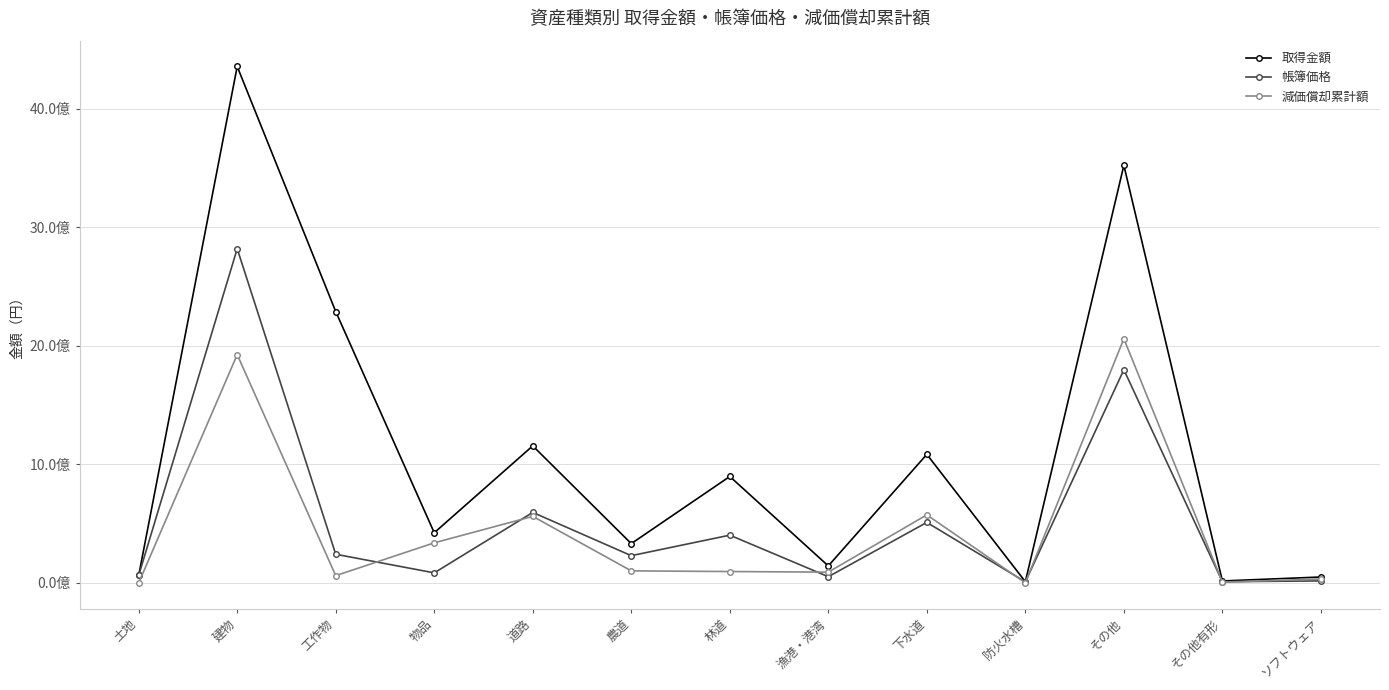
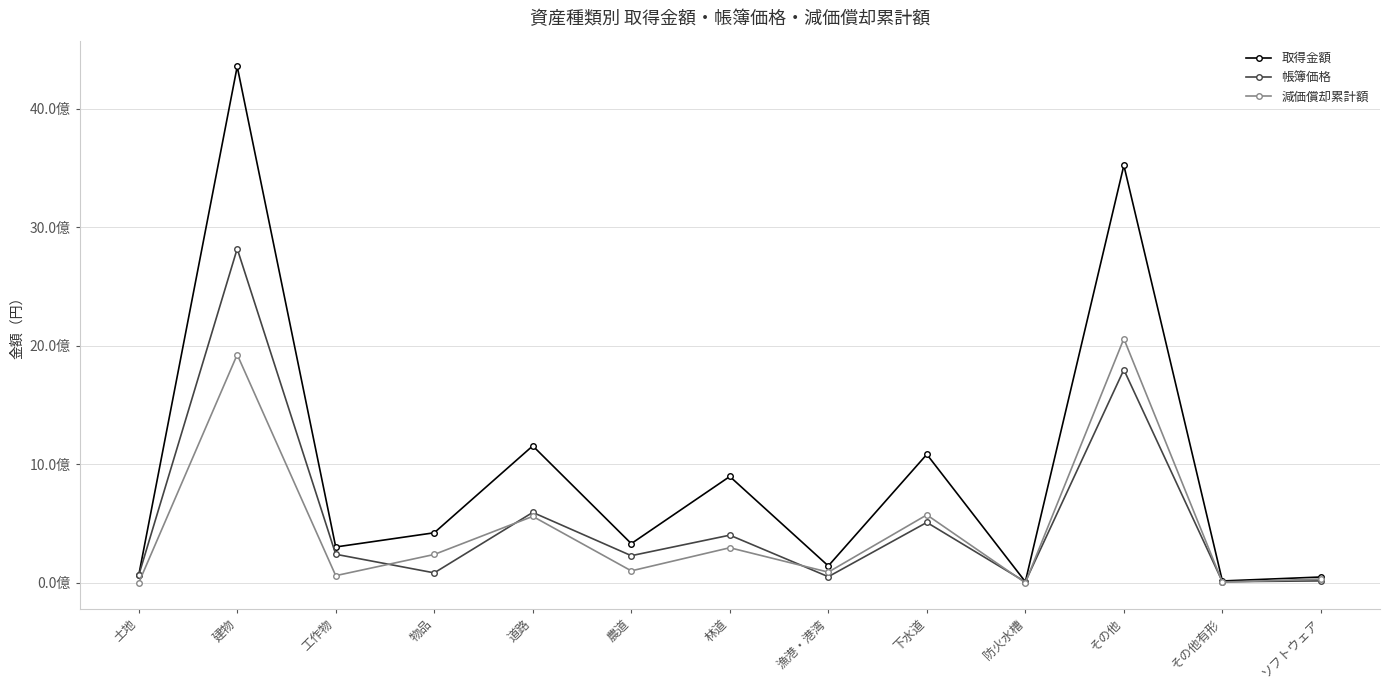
  {
    "取得金額": {
      "建物": "43.6億",
-     "工作物": "22.9億",
+     "工作物": "3.0億",
      "物品": "4.2億",
      "道路": "11.6億",
      "農道": "3.3億",
      "林道": "9.0億",
      "漁港・港湾": "1.4億",
      "下水道": "10.8億",
      "その他": "35.2億"
    },
    "帳簿価格": {
      "建物": "28.2億",
      "工作物": "2.4億",
      "物品": "0.8億",
      "道路": "5.9億",
      "農道": "2.3億",
      "林道": "4.0億",
      "漁港・港湾": "0.5億",
      "下水道": "5.1億",
      "その他": "18.0億"
    },
    "減価償却累計額": {
      "土地": "0.0億",
      "建物": "19.3億",
      "工作物": "0.6億",
-     "物品": "3.4億",
+     "物品": "2.4億",
      "道路": "5.6億",
      "農道": "1.0億",
-     "林道": "1.0億",
+     "林道": "3.0億",
      "漁港・港湾": "0.9億",
      "下水道": "5.7億",
      "その他": "20.6億"
    }
  }
